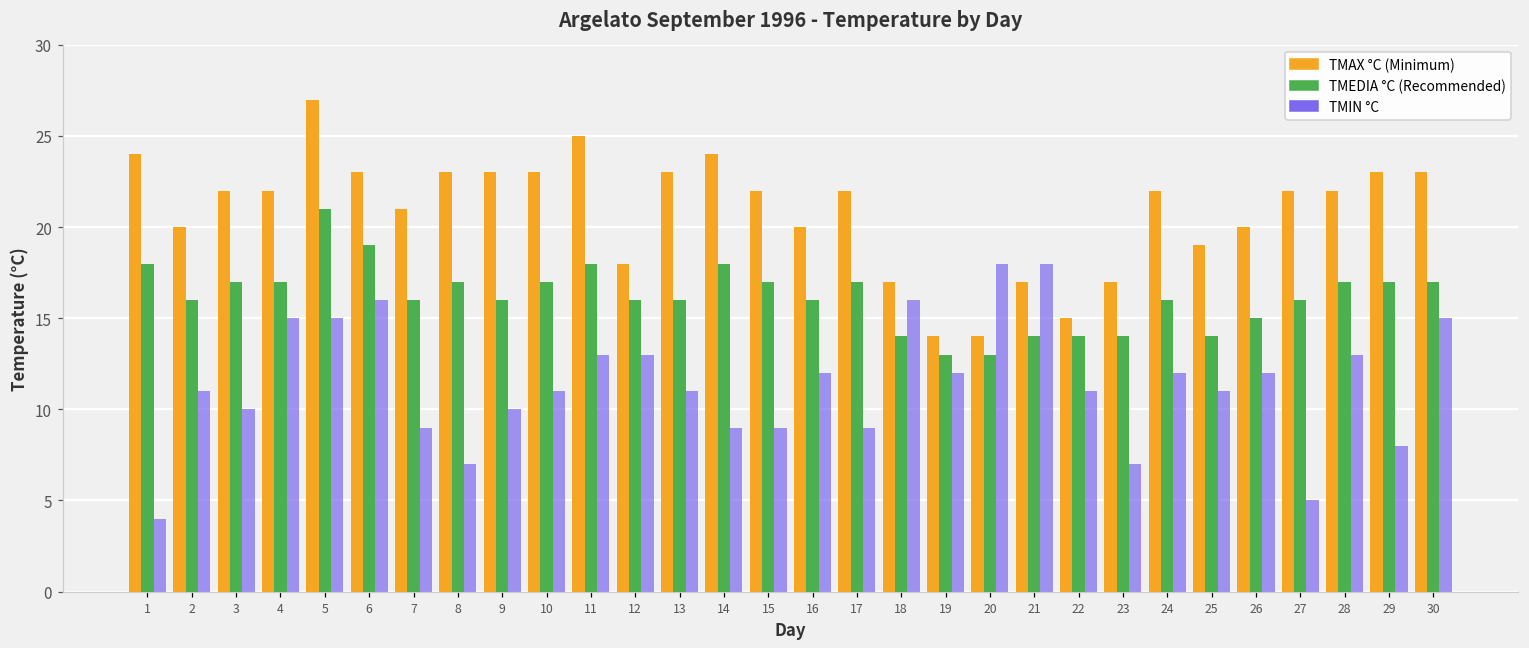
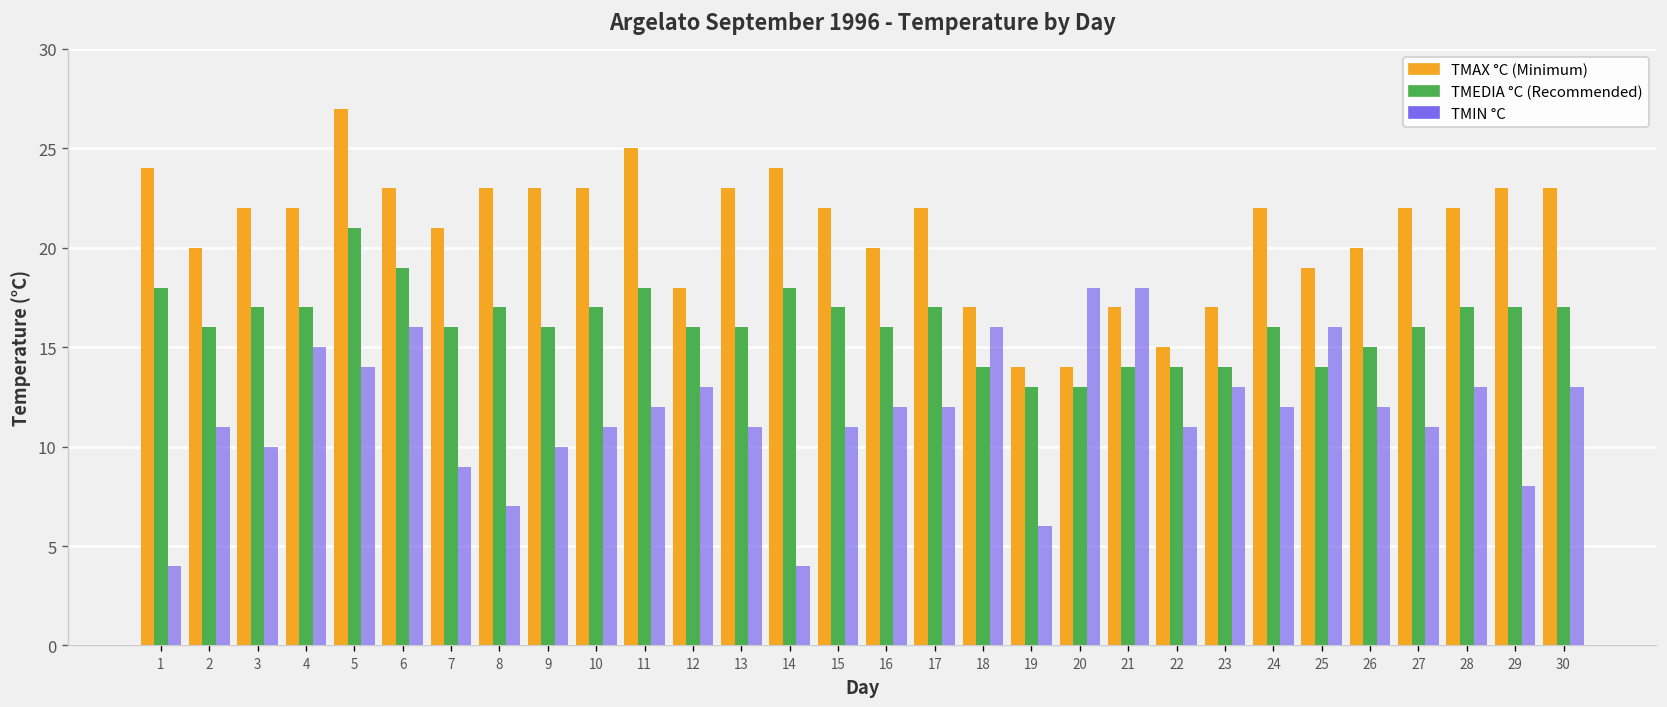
  {
    "TMIN °C": {
      "1": 4,
      "2": 11,
      "3": 10,
      "4": 15,
-     "5": 15,
+     "5": 14,
      "6": 16,
      "7": 9,
      "8": 7,
      "9": 10,
      "10": 11,
-     "11": 13,
+     "11": 12,
      "12": 13,
      "13": 11,
-     "14": 9,
-     "15": 9,
+     "14": 4,
+     "15": 11,
      "16": 12,
-     "17": 9,
+     "17": 12,
      "18": 16,
-     "19": 12,
+     "19": 6,
      "20": 18,
      "21": 18,
      "22": 11,
-     "23": 7,
+     "23": 13,
      "24": 12,
-     "25": 11,
+     "25": 16,
      "26": 12,
-     "27": 5,
+     "27": 11,
      "28": 13,
      "29": 8,
-     "30": 15
+     "30": 13
    }
  }
